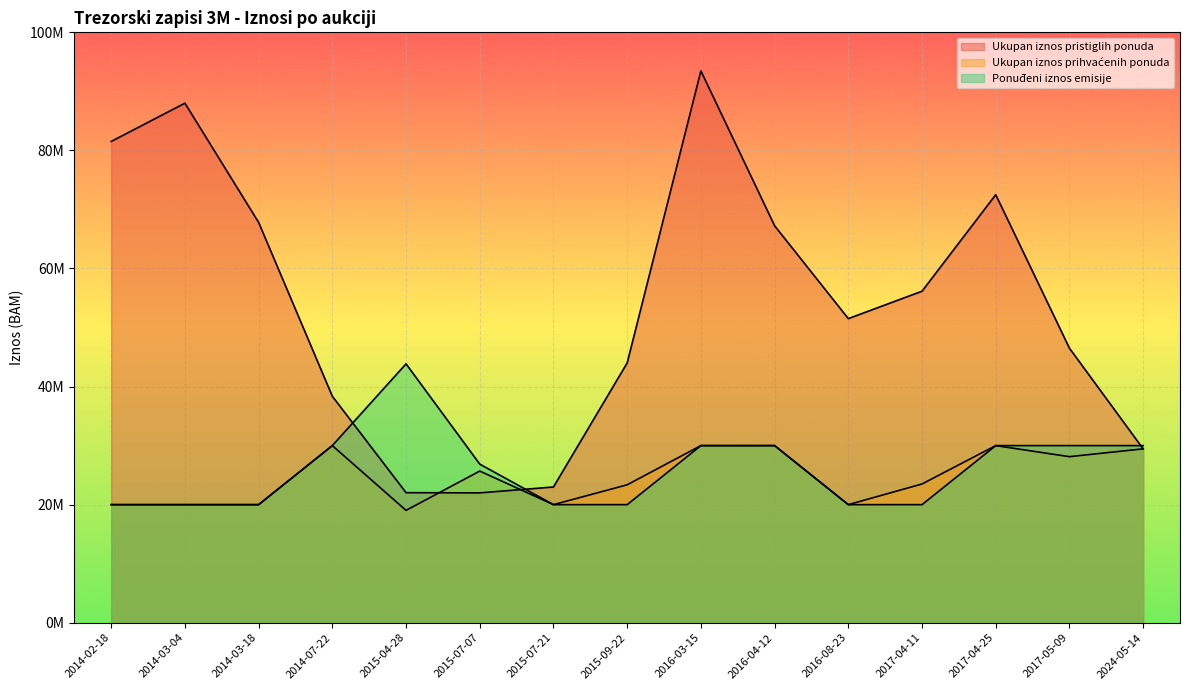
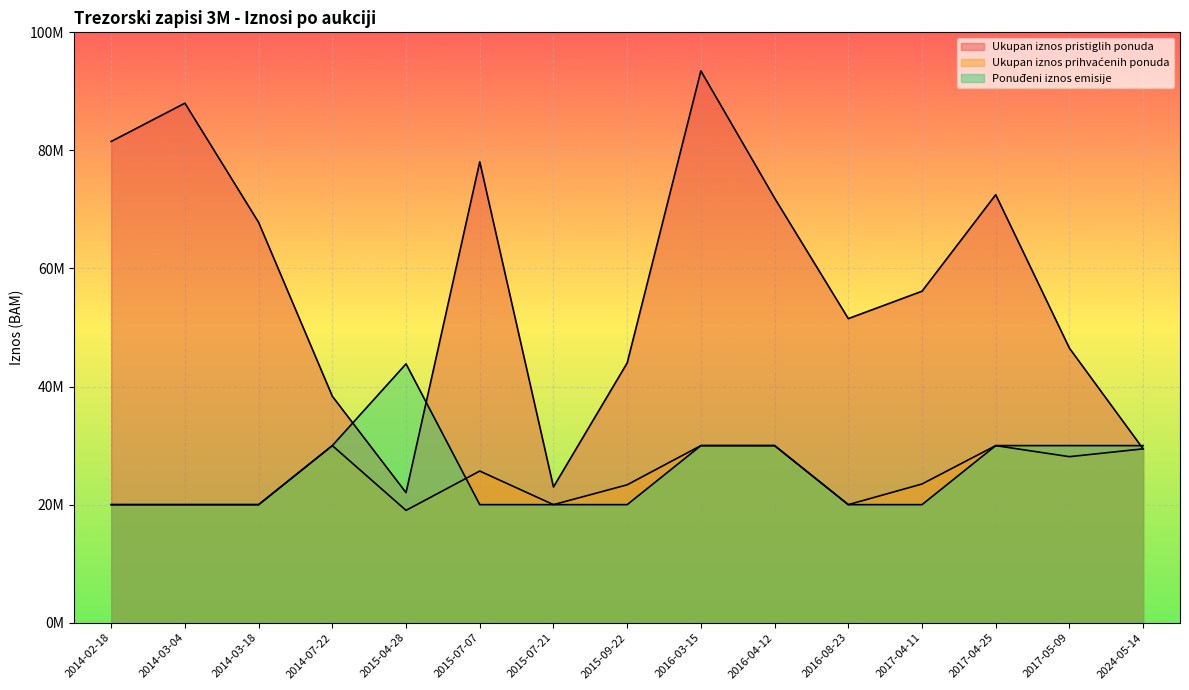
  {
    "Ukupan iznos pristiglih ponuda": {
      "2014-02-18": 82000000,
      "2014-03-04": 88000000,
      "2014-03-18": 68000000,
      "2014-07-22": 38000000,
      "2015-04-28": 22000000,
-     "2015-07-07": 22000000,
+     "2015-07-07": 78000000,
      "2015-07-21": 23000000,
      "2015-09-22": 44000000,
      "2016-03-15": 93000000,
-     "2016-04-12": 67000000,
+     "2016-04-12": 72000000,
      "2016-08-23": 52000000,
      "2017-04-11": 56000000,
      "2017-04-25": 73000000,
      "2017-05-09": 47000000
    },
    "Ukupan iznos prihvaćenih ponuda": {
      "2015-04-28": 19000000,
      "2015-07-07": 26000000,
      "2015-09-22": 23000000,
      "2017-04-11": 23000000,
      "2017-05-09": 28000000
    },
    "Ponuđeni iznos emisije": {
      "2015-04-28": 44000000,
-     "2015-07-07": 27000000,
+     "2015-07-07": 20000000,
      "2015-09-22": 20000000,
      "2017-04-11": 20000000,
      "2017-05-09": 30000000,
      "2024-05-14": 30000000
    }
  }
